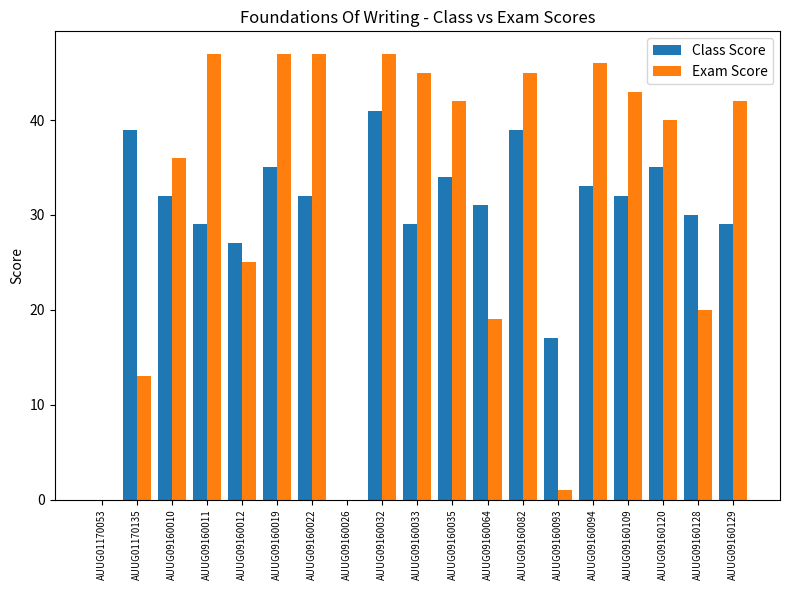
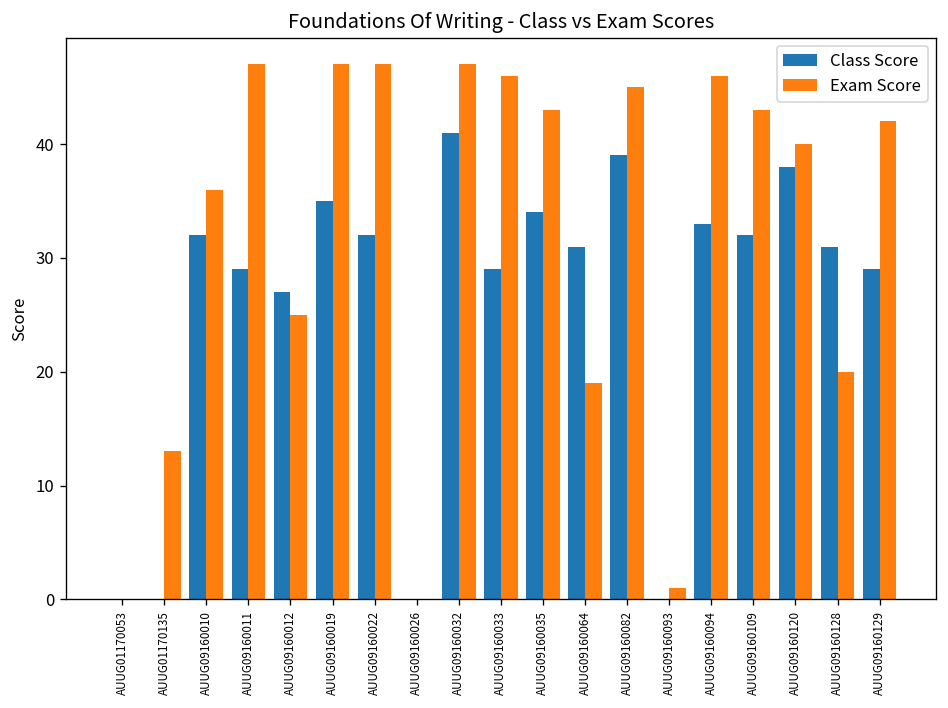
  {
    "Class Score": {
      "AUUG01170053": 0,
-     "AUUG01170135": 39,
+     "AUUG01170135": 0,
      "AUUG09160010": 32,
      "AUUG09160011": 29,
      "AUUG09160012": 27,
      "AUUG09160019": 35,
      "AUUG09160022": 32,
      "AUUG09160026": 0,
      "AUUG09160032": 41,
      "AUUG09160033": 29,
      "AUUG09160035": 34,
      "AUUG09160064": 31,
      "AUUG09160082": 39,
-     "AUUG09160093": 17,
+     "AUUG09160093": 0,
      "AUUG09160094": 33,
      "AUUG09160109": 32,
-     "AUUG09160120": 35,
-     "AUUG09160128": 30,
+     "AUUG09160120": 38,
+     "AUUG09160128": 31,
      "AUUG09160129": 29
    },
    "Exam Score": {
      "AUUG01170053": 0,
      "AUUG01170135": 13,
      "AUUG09160010": 36,
      "AUUG09160011": 47,
      "AUUG09160012": 25,
      "AUUG09160019": 47,
      "AUUG09160022": 47,
      "AUUG09160026": 0,
      "AUUG09160032": 47,
-     "AUUG09160033": 45,
-     "AUUG09160035": 42,
+     "AUUG09160033": 46,
+     "AUUG09160035": 43,
      "AUUG09160064": 19,
      "AUUG09160082": 45,
      "AUUG09160093": 1,
      "AUUG09160094": 46,
      "AUUG09160109": 43,
      "AUUG09160120": 40,
      "AUUG09160128": 20,
      "AUUG09160129": 42
    }
  }
